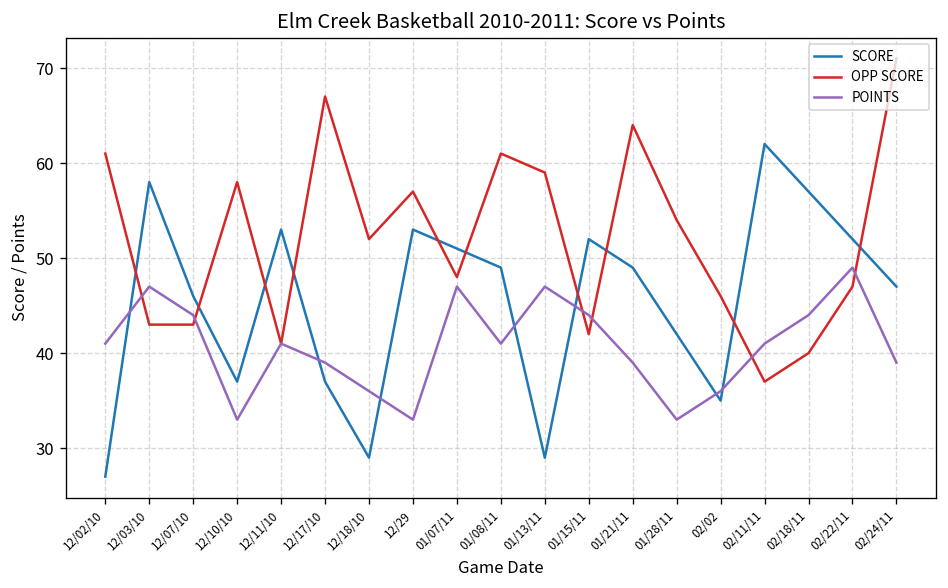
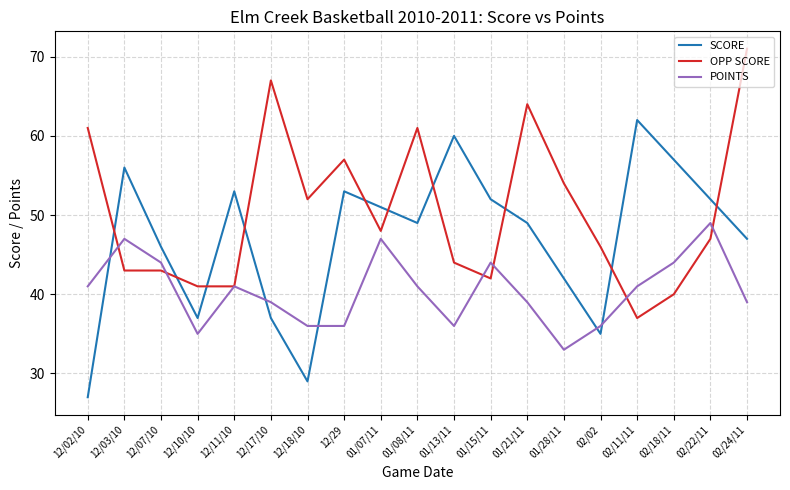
  {
    "SCORE": {
      "12/02/10": 27,
-     "12/03/10": 58,
+     "12/03/10": 56,
      "12/07/10": 46,
      "12/10/10": 37,
      "12/11/10": 53,
      "12/17/10": 37,
      "12/18/10": 29,
      "12/29": 53,
      "01/07/11": 51,
      "01/08/11": 49,
-     "01/13/11": 29,
+     "01/13/11": 60,
      "01/15/11": 52,
      "01/21/11": 49,
      "01/28/11": 42,
      "02/02": 35,
      "02/11/11": 62,
      "02/18/11": 57,
      "02/22/11": 52,
      "02/24/11": 47
    },
    "OPP SCORE": {
      "12/02/10": 61,
      "12/03/10": 43,
      "12/07/10": 43,
-     "12/10/10": 58,
+     "12/10/10": 41,
      "12/17/10": 67,
      "12/18/10": 52,
      "12/29": 57,
      "01/07/11": 48,
      "01/08/11": 61,
-     "01/13/11": 59,
+     "01/13/11": 44,
      "01/15/11": 42,
      "01/21/11": 64,
      "01/28/11": 54,
      "02/02": 46,
      "02/11/11": 37,
      "02/18/11": 40,
      "02/22/11": 47
    },
    "POINTS": {
      "12/02/10": 41,
      "12/03/10": 47,
      "12/07/10": 44,
-     "12/10/10": 33,
+     "12/10/10": 35,
      "12/17/10": 39,
      "12/18/10": 36,
-     "12/29": 33,
+     "12/29": 36,
      "01/07/11": 47,
      "01/08/11": 41,
-     "01/13/11": 47,
+     "01/13/11": 36,
      "01/15/11": 44,
      "01/21/11": 39,
      "01/28/11": 33,
      "02/02": 36,
      "02/11/11": 41,
      "02/18/11": 44,
      "02/22/11": 49,
      "02/24/11": 39
    }
  }
